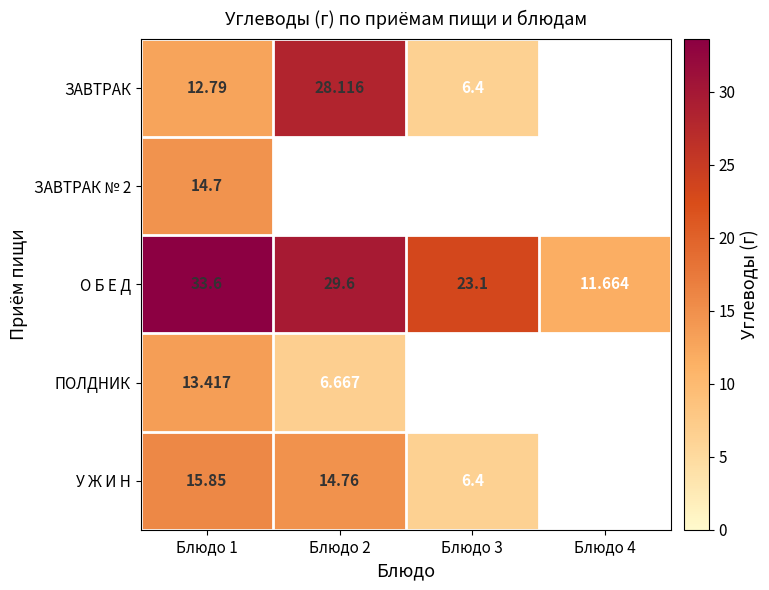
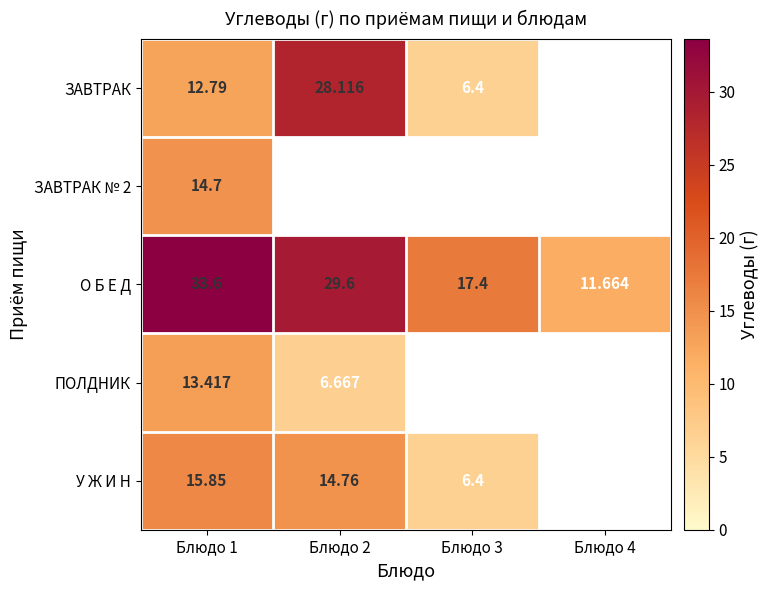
  {
    "ЗАВТРАК": {
      "Блюдо 1": 12.79,
      "Блюдо 2": 28.116,
      "Блюдо 3": 6.4
    },
    "ЗАВТРАК № 2": {
      "Блюдо 1": 14.7
    },
    "О Б Е Д": {
      "Блюдо 1": 33.6,
      "Блюдо 2": 29.6,
-     "Блюдо 3": 23.1,
+     "Блюдо 3": 17.4,
      "Блюдо 4": 11.664
    },
    "ПОЛДНИК": {
      "Блюдо 1": 13.417,
      "Блюдо 2": 6.667
    },
    "У Ж И Н": {
      "Блюдо 1": 15.85,
      "Блюдо 2": 14.76,
      "Блюдо 3": 6.4
    }
  }
